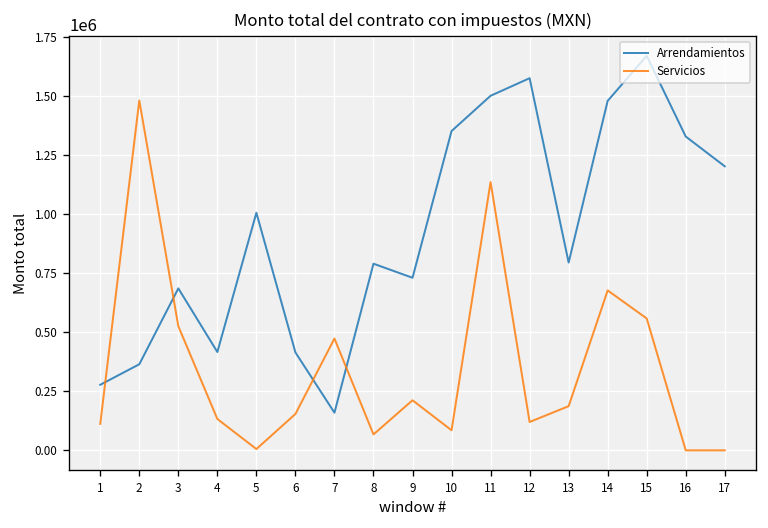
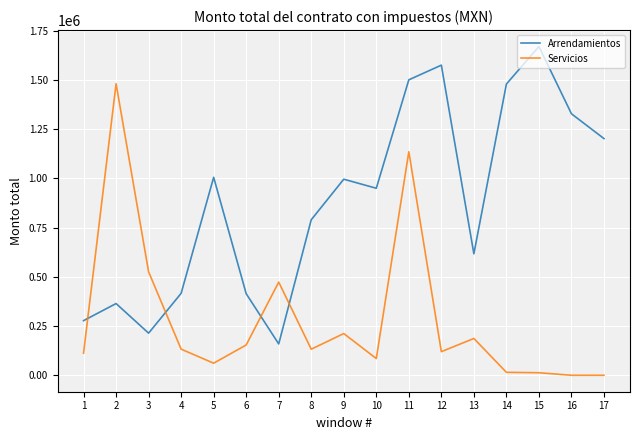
  {
    "Arrendamientos": {
      "1": 280000,
      "2": 360000,
-     "3": 690000,
+     "3": 210000,
      "4": 420000,
      "5": 1010000,
      "6": 410000,
      "7": 160000,
      "8": 790000,
-     "9": 730000,
-     "10": 1350000,
+     "9": 1000000,
+     "10": 950000,
      "11": 1500000,
      "12": 1580000,
-     "13": 790000,
+     "13": 620000,
      "14": 1480000,
      "16": 1330000,
      "17": 1200000
    },
    "Servicios": {
      "1": 110000,
      "2": 1480000,
      "3": 530000,
      "4": 130000,
-     "5": 10000,
+     "5": 60000,
      "6": 150000,
      "7": 470000,
-     "8": 70000,
+     "8": 130000,
      "9": 210000,
      "10": 90000,
      "11": 1140000,
      "12": 120000,
      "13": 190000,
-     "14": 680000,
-     "15": 560000,
+     "14": 20000,
+     "15": 10000,
      "16": 0,
      "17": 0
    }
  }
